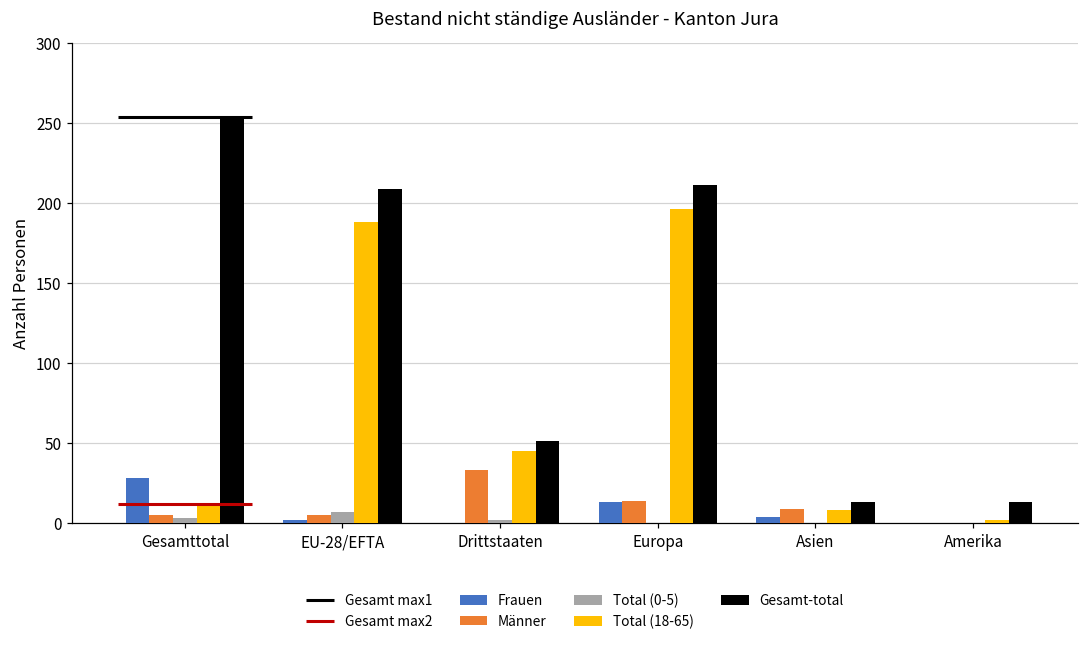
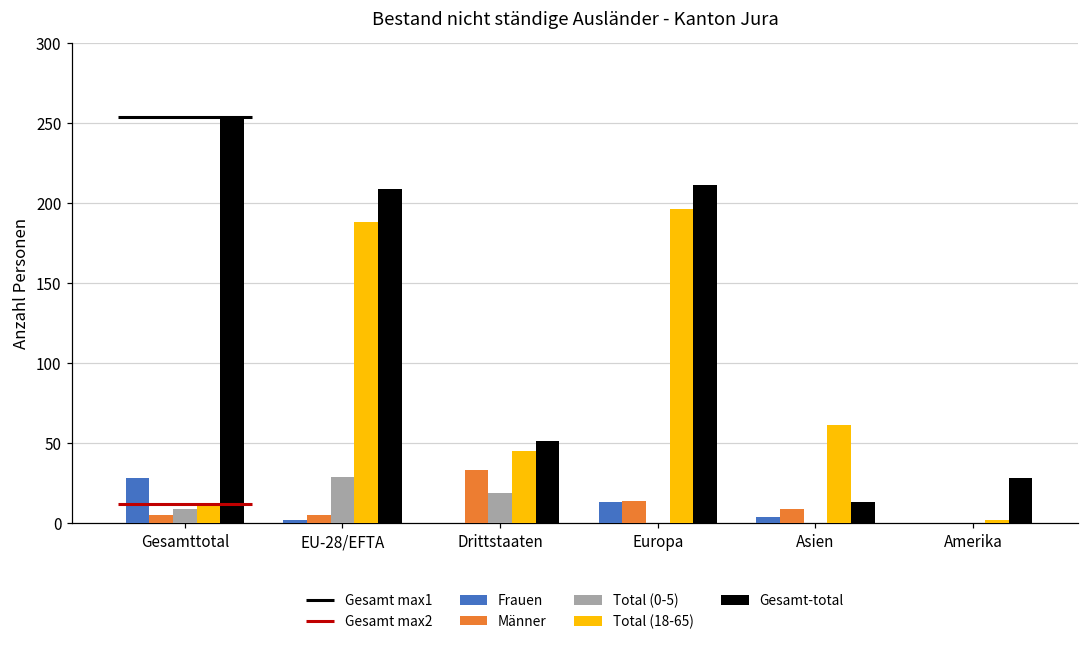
  {
    "Frauen": {
      "Gesamttotal": 28,
      "EU-28/EFTA": 2,
      "Drittstaaten": 0,
      "Europa": 13,
      "Asien": 4,
      "Amerika": 0
    },
    "Männer": {
      "Gesamttotal": 5,
      "EU-28/EFTA": 5,
      "Drittstaaten": 33,
      "Europa": 14,
      "Asien": 9,
      "Amerika": 0
    },
    "Total (0-5)": {
-     "Gesamttotal": 3,
-     "EU-28/EFTA": 7,
-     "Drittstaaten": 2,
+     "Gesamttotal": 9,
+     "EU-28/EFTA": 29,
+     "Drittstaaten": 19,
      "Europa": 0,
      "Asien": 0,
      "Amerika": 0
    },
    "Total (18-65)": {
      "Gesamttotal": 12,
      "EU-28/EFTA": 188,
      "Drittstaaten": 45,
      "Europa": 196,
-     "Asien": 8,
+     "Asien": 61,
      "Amerika": 2
    },
    "Gesamt-total": {
      "Gesamttotal": 254,
      "EU-28/EFTA": 209,
      "Drittstaaten": 51,
      "Europa": 211,
      "Asien": 13,
-     "Amerika": 13
+     "Amerika": 28
    }
  }
